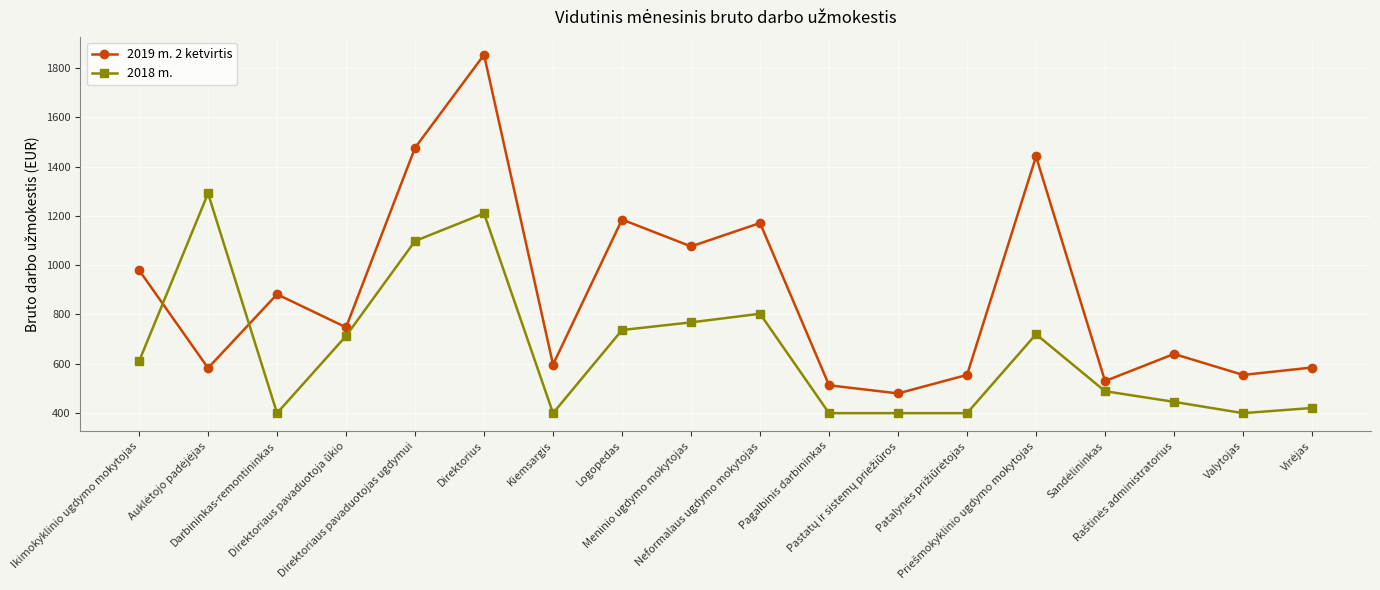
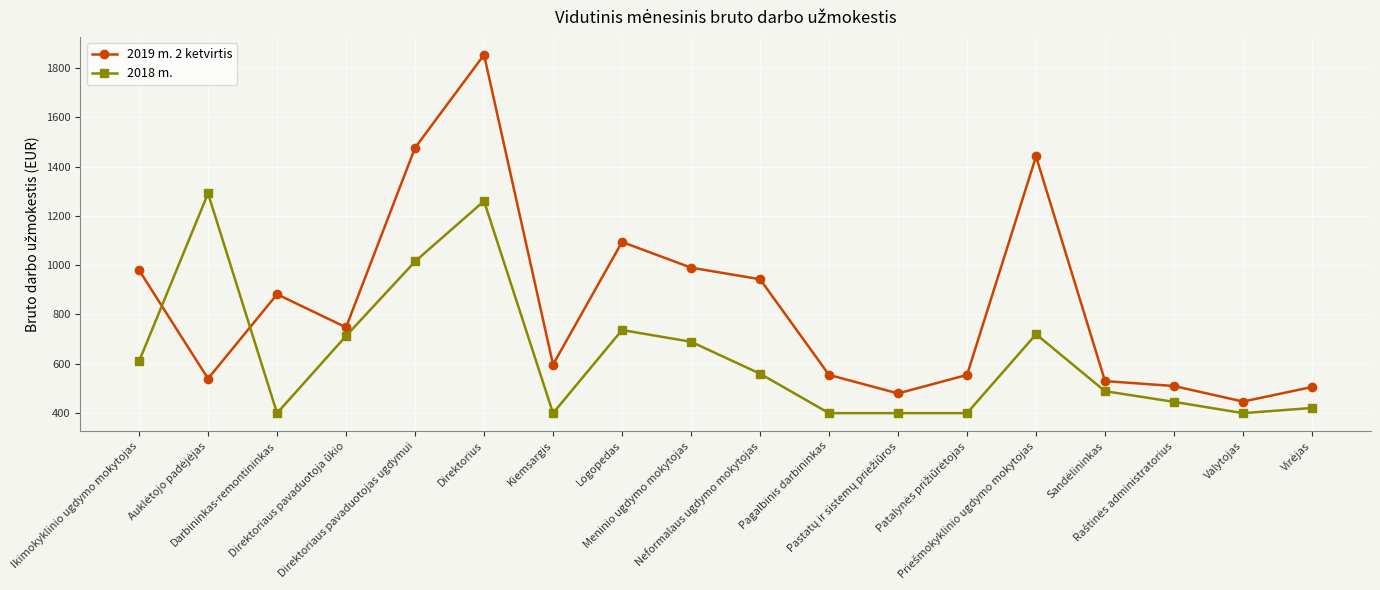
  {
    "2019 m. 2 ketvirtis": {
      "Ikimokyklinio ugdymo mokytojas": 980,
-     "Auklėtojo padėjėjas": 580,
+     "Auklėtojo padėjėjas": 540,
      "Darbininkas-remontininkas": 880,
      "Direktoriaus pavaduotoja ūkio": 750,
      "Direktoriaus pavaduotojas ugdymui": 1480,
      "Direktorius": 1850,
      "Kiemsargis": 600,
-     "Logopedas": 1190,
-     "Meninio ugdymo mokytojas": 1080,
-     "Neformalaus ugdymo mokytojas": 1170,
-     "Pagalbinis darbininkas": 510,
+     "Logopedas": 1090,
+     "Meninio ugdymo mokytojas": 990,
+     "Neformalaus ugdymo mokytojas": 940,
+     "Pagalbinis darbininkas": 560,
      "Pastatų ir sistemų priežiūros": 480,
      "Patalynės prižiūrėtojas": 560,
      "Priešmokyklinio ugdymo mokytojas": 1440,
      "Sandėlininkas": 530,
-     "Raštinės administratorius": 640,
-     "Valytojas": 560,
-     "Virėjas": 590
+     "Raštinės administratorius": 510,
+     "Valytojas": 450,
+     "Virėjas": 510
    },
    "2018 m.": {
      "Ikimokyklinio ugdymo mokytojas": 610,
      "Auklėtojo padėjėjas": 1290,
      "Darbininkas-remontininkas": 400,
      "Direktoriaus pavaduotoja ūkio": 710,
-     "Direktoriaus pavaduotojas ugdymui": 1100,
-     "Direktorius": 1210,
+     "Direktoriaus pavaduotojas ugdymui": 1020,
+     "Direktorius": 1260,
      "Kiemsargis": 400,
      "Logopedas": 740,
-     "Meninio ugdymo mokytojas": 770,
-     "Neformalaus ugdymo mokytojas": 800,
+     "Meninio ugdymo mokytojas": 690,
+     "Neformalaus ugdymo mokytojas": 560,
      "Pagalbinis darbininkas": 400,
      "Pastatų ir sistemų priežiūros": 400,
      "Patalynės prižiūrėtojas": 400,
      "Priešmokyklinio ugdymo mokytojas": 720,
      "Sandėlininkas": 490,
      "Raštinės administratorius": 450,
      "Valytojas": 400,
      "Virėjas": 420
    }
  }
